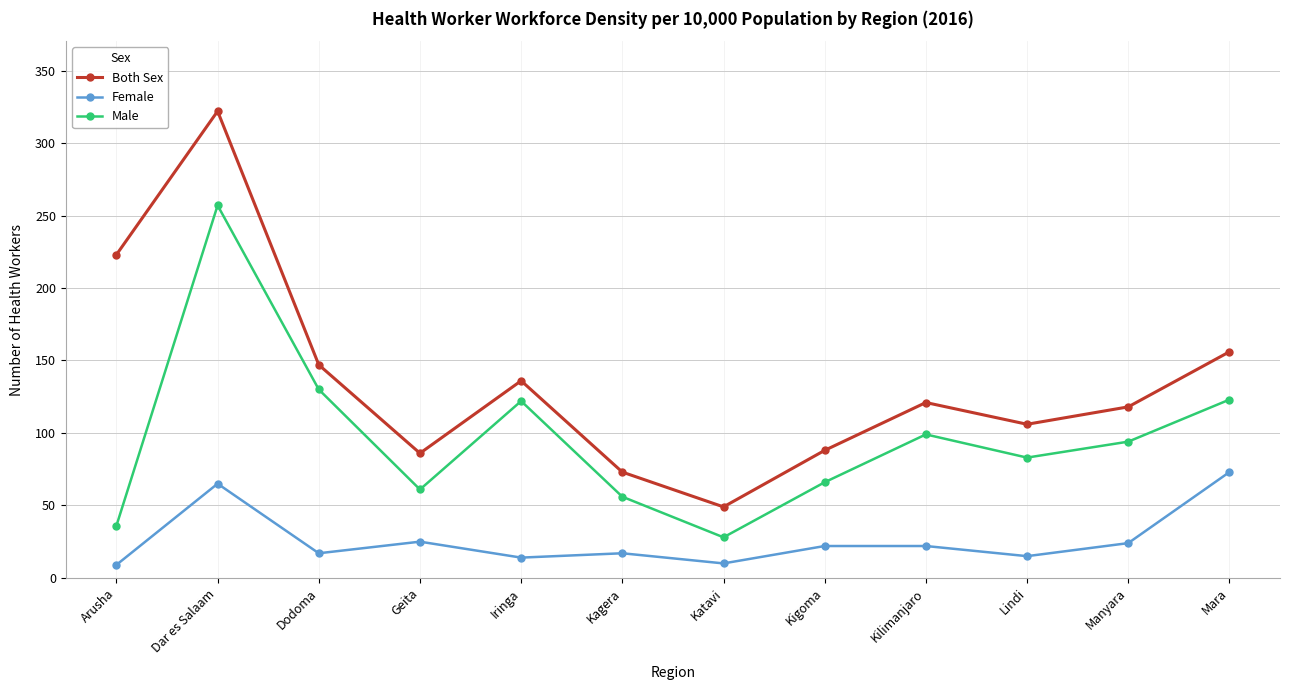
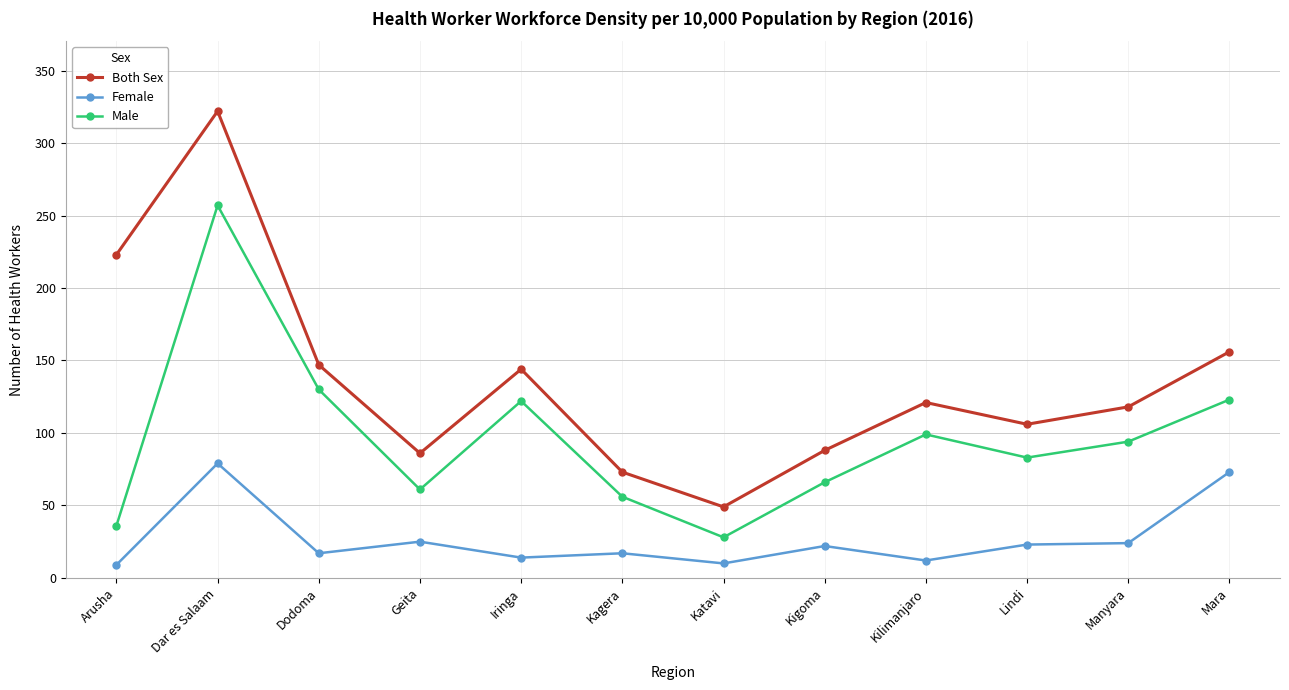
  {
    "Both Sex": {
      "Arusha": 223,
      "Dar es Salaam": 322,
      "Dodoma": 147,
      "Geita": 86,
-     "Iringa": 136,
+     "Iringa": 144,
      "Kagera": 73,
      "Katavi": 49,
      "Kigoma": 88,
      "Kilimanjaro": 121,
      "Lindi": 106,
      "Manyara": 118,
      "Mara": 156
    },
    "Female": {
      "Arusha": 9,
-     "Dar es Salaam": 65,
+     "Dar es Salaam": 79,
      "Dodoma": 17,
      "Geita": 25,
      "Iringa": 14,
      "Kagera": 17,
      "Katavi": 10,
      "Kigoma": 22,
-     "Kilimanjaro": 22,
-     "Lindi": 15,
+     "Kilimanjaro": 12,
+     "Lindi": 23,
      "Manyara": 24,
      "Mara": 73
    },
    "Male": {
      "Arusha": 36,
      "Dar es Salaam": 257,
      "Dodoma": 130,
      "Geita": 61,
      "Iringa": 122,
      "Kagera": 56,
      "Katavi": 28,
      "Kigoma": 66,
      "Kilimanjaro": 99,
      "Lindi": 83,
      "Manyara": 94,
      "Mara": 123
    }
  }
